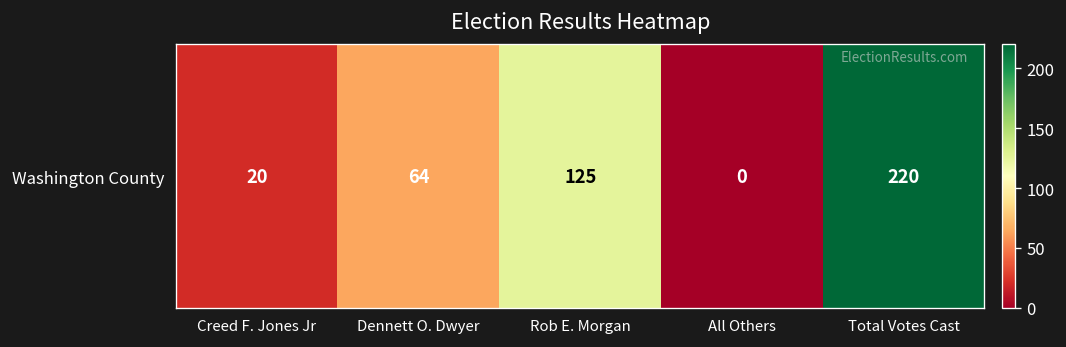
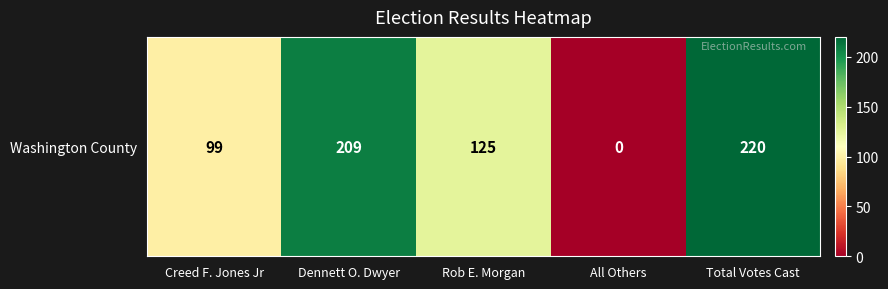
  {
    "Washington County": {
-     "Creed F. Jones Jr": 20,
-     "Dennett O. Dwyer": 64,
+     "Creed F. Jones Jr": 99,
+     "Dennett O. Dwyer": 209,
      "Rob E. Morgan": 125,
      "All Others": 0
    }
  }
